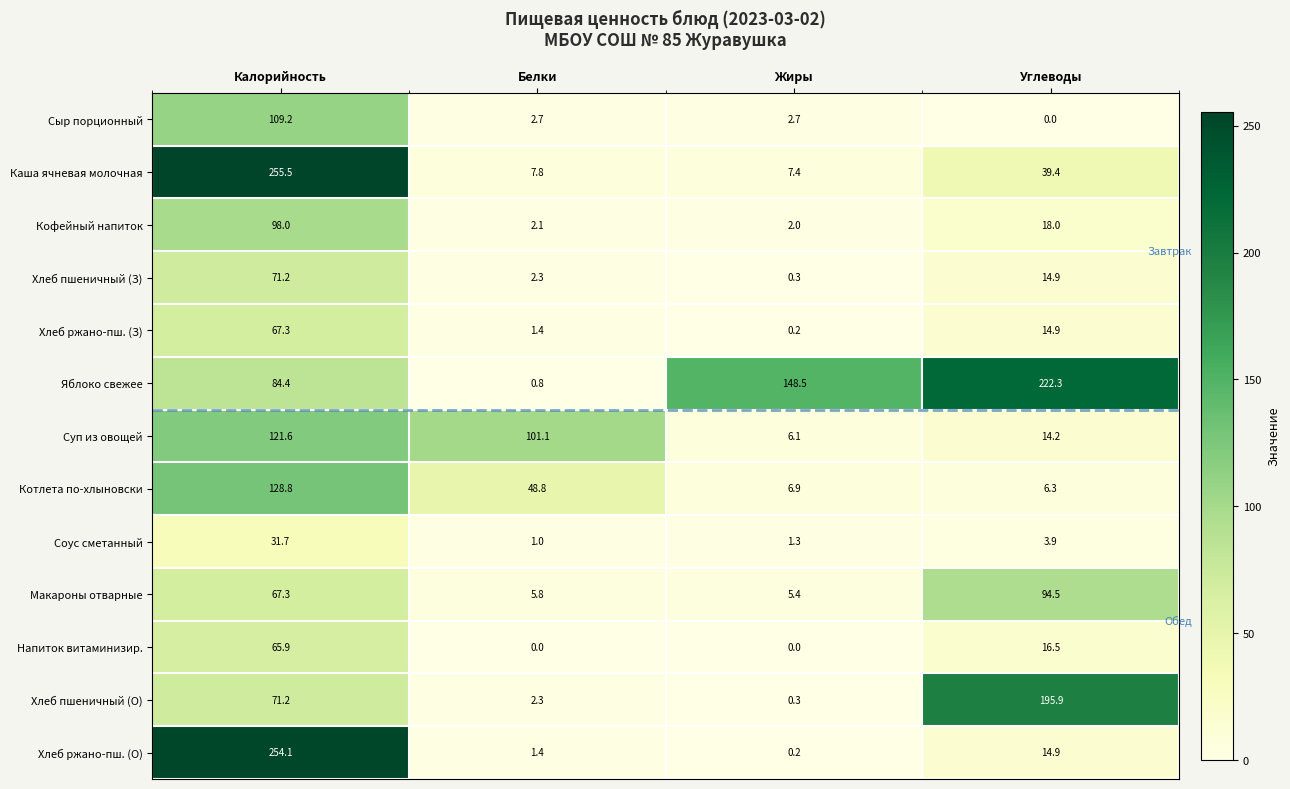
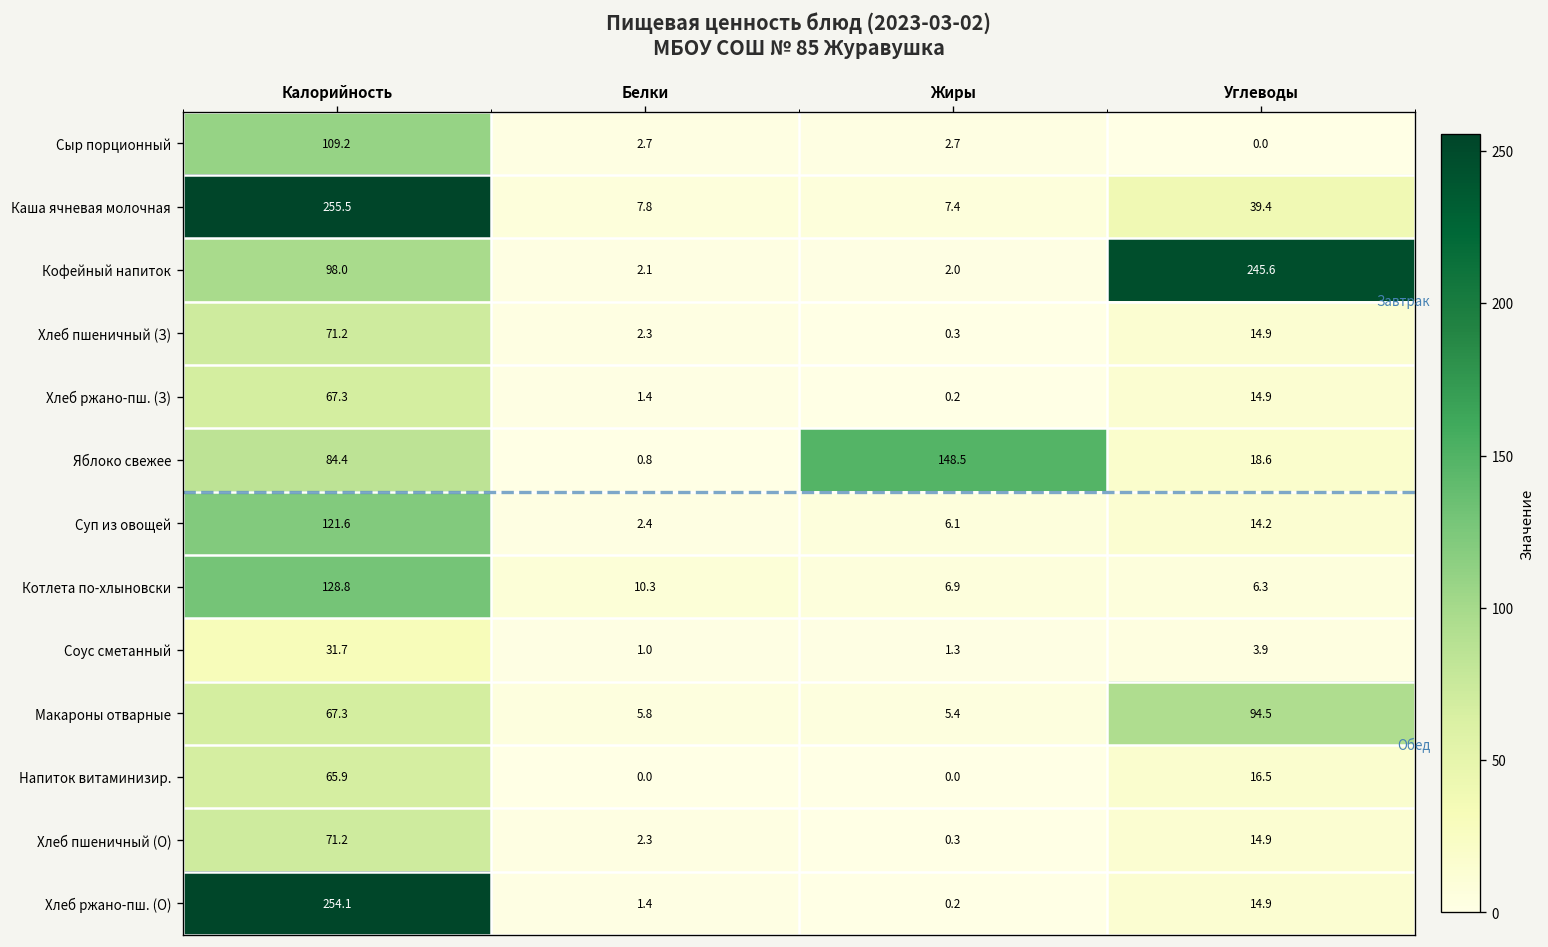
  {
    "Сыр порционный": {
      "Калорийность": 109.2,
      "Белки": 2.7,
      "Жиры": 2.7,
      "Углеводы": 0.0
    },
    "Каша ячневая молочная": {
      "Калорийность": 255.5,
      "Белки": 7.8,
      "Жиры": 7.4,
      "Углеводы": 39.4
    },
    "Кофейный напиток": {
      "Калорийность": 98.0,
      "Белки": 2.1,
      "Жиры": 2.0,
-     "Углеводы": 18.0
+     "Углеводы": 245.6
    },
    "Хлеб пшеничный (З)": {
      "Калорийность": 71.2,
      "Белки": 2.3,
      "Жиры": 0.3
    },
    "Хлеб ржано-пш. (З)": {
      "Калорийность": 67.3,
      "Белки": 1.4,
      "Жиры": 0.2,
      "Углеводы": 14.9
    },
    "Яблоко свежее": {
      "Калорийность": 84.4,
      "Белки": 0.8,
      "Жиры": 148.5,
-     "Углеводы": 222.3
+     "Углеводы": 18.6
    },
    "Суп из овощей": {
      "Калорийность": 121.6,
-     "Белки": 101.1,
+     "Белки": 2.4,
      "Жиры": 6.1,
      "Углеводы": 14.2
    },
    "Котлета по-хлыновски": {
      "Калорийность": 128.8,
-     "Белки": 48.8,
+     "Белки": 10.3,
      "Жиры": 6.9,
      "Углеводы": 6.3
    },
    "Соус сметанный": {
      "Калорийность": 31.7,
      "Белки": 1.0,
      "Жиры": 1.3,
      "Углеводы": 3.9
    },
    "Макароны отварные": {
      "Калорийность": 67.3,
      "Белки": 5.8,
      "Жиры": 5.4
    },
    "Напиток витаминизир.": {
      "Калорийность": 65.9,
      "Белки": 0.0,
      "Жиры": 0.0
    },
    "Хлеб пшеничный (О)": {
      "Калорийность": 71.2,
      "Белки": 2.3,
      "Жиры": 0.3,
-     "Углеводы": 195.9
+     "Углеводы": 14.9
    },
    "Хлеб ржано-пш. (О)": {
      "Калорийность": 254.1,
      "Белки": 1.4,
      "Жиры": 0.2,
      "Углеводы": 14.9
    }
  }
